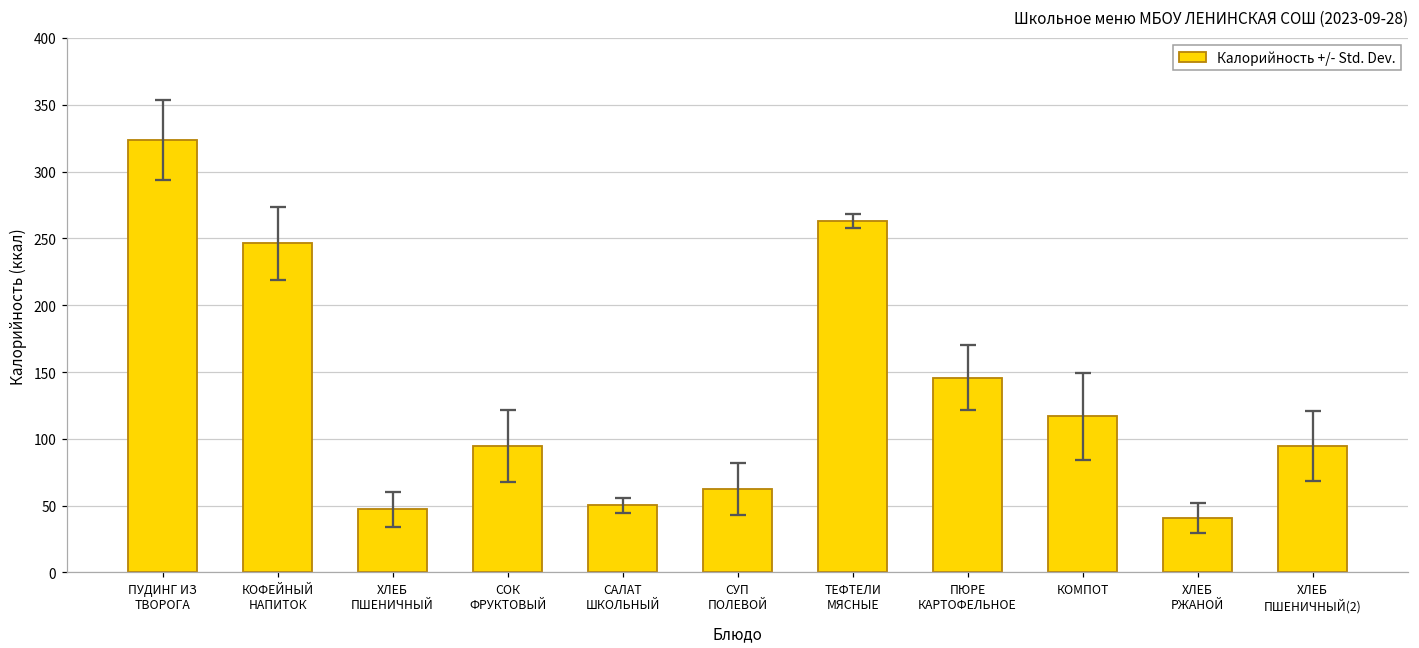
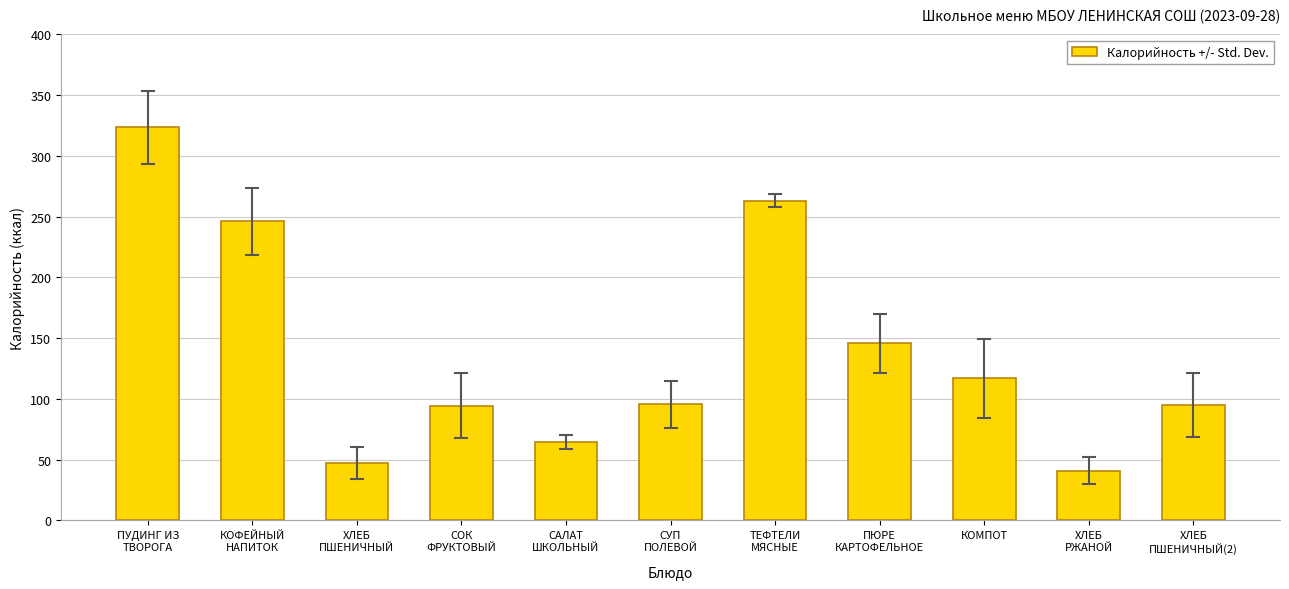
  {
    "Калорийность +/- Std. Dev.": {
      "ПУДИНГ ИЗ ТВОРОГА": 324,
      "КОФЕЙНЫЙ НАПИТОК": 246,
      "ХЛЕБ ПШЕНИЧНЫЙ": 47,
      "СОК ФРУКТОВЫЙ": 94,
-     "САЛАТ ШКОЛЬНЫЙ": 50,
-     "СУП ПОЛЕВОЙ": 63,
+     "САЛАТ ШКОЛЬНЫЙ": 65,
+     "СУП ПОЛЕВОЙ": 96,
      "ТЕФТЕЛИ МЯСНЫЕ": 263,
      "ПЮРЕ КАРТОФЕЛЬНОЕ": 146,
      "КОМПОТ": 117,
      "ХЛЕБ РЖАНОЙ": 41,
      "ХЛЕБ ПШЕНИЧНЫЙ(2)": 95
    }
  }
